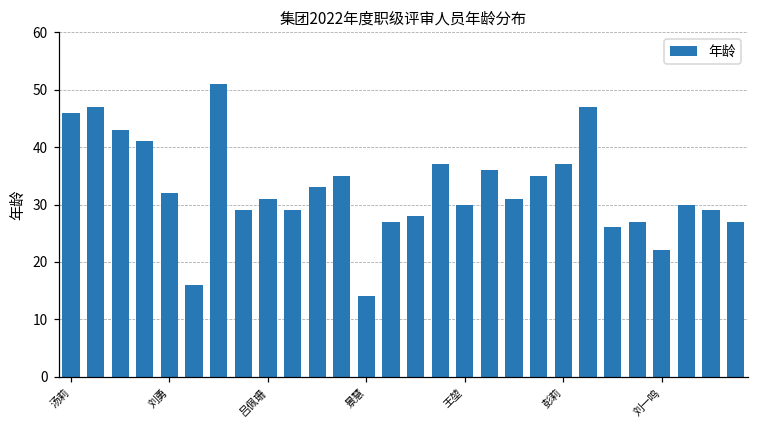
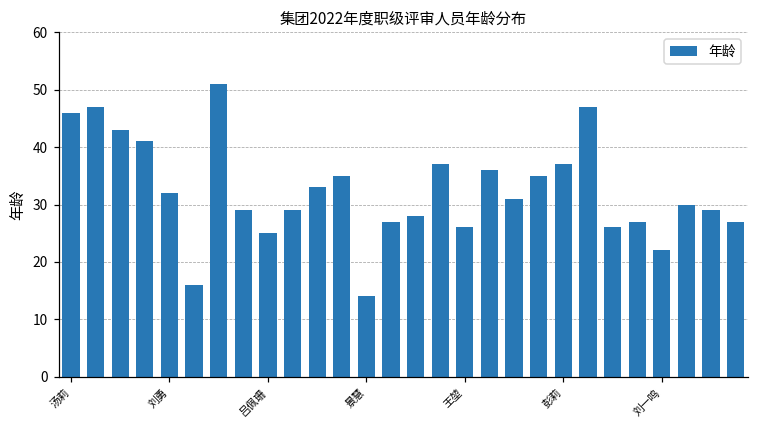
  {
    "汤莉": 46,
    "刘勇": 32,
-   "吕佩珊": 31,
+   "吕佩珊": 25,
    "景慧": 14,
-   "王堃": 30,
+   "王堃": 26,
    "彭莉": 37,
    "刘一鸣": 22
  }
